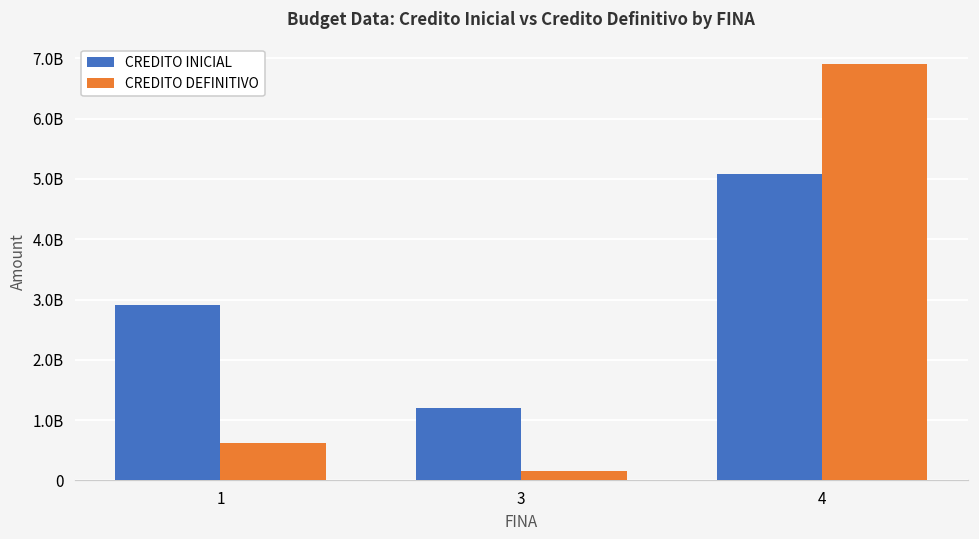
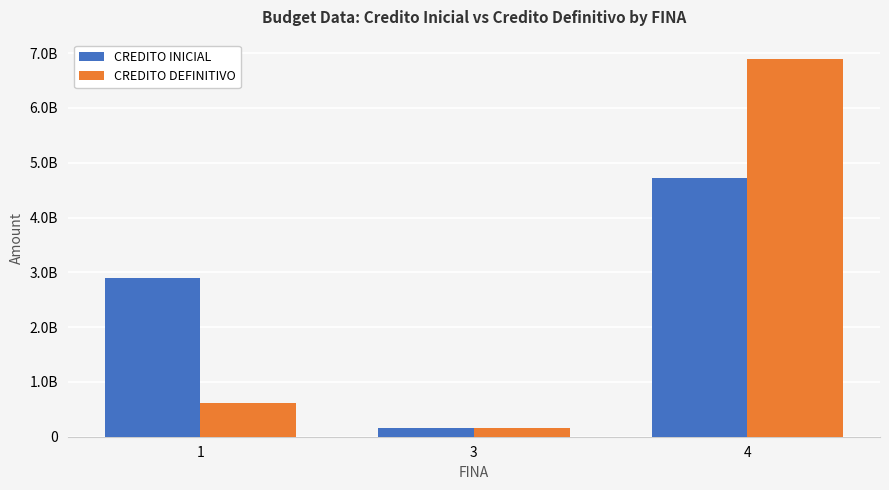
  {
    "CREDITO INICIAL": {
      "1": 2900000000,
-     "3": 1200000000,
-     "4": 5100000000
+     "3": 200000000,
+     "4": 4700000000
    },
    "CREDITO DEFINITIVO": {
      "1": 600000000,
      "3": 200000000,
      "4": 6900000000
    }
  }
